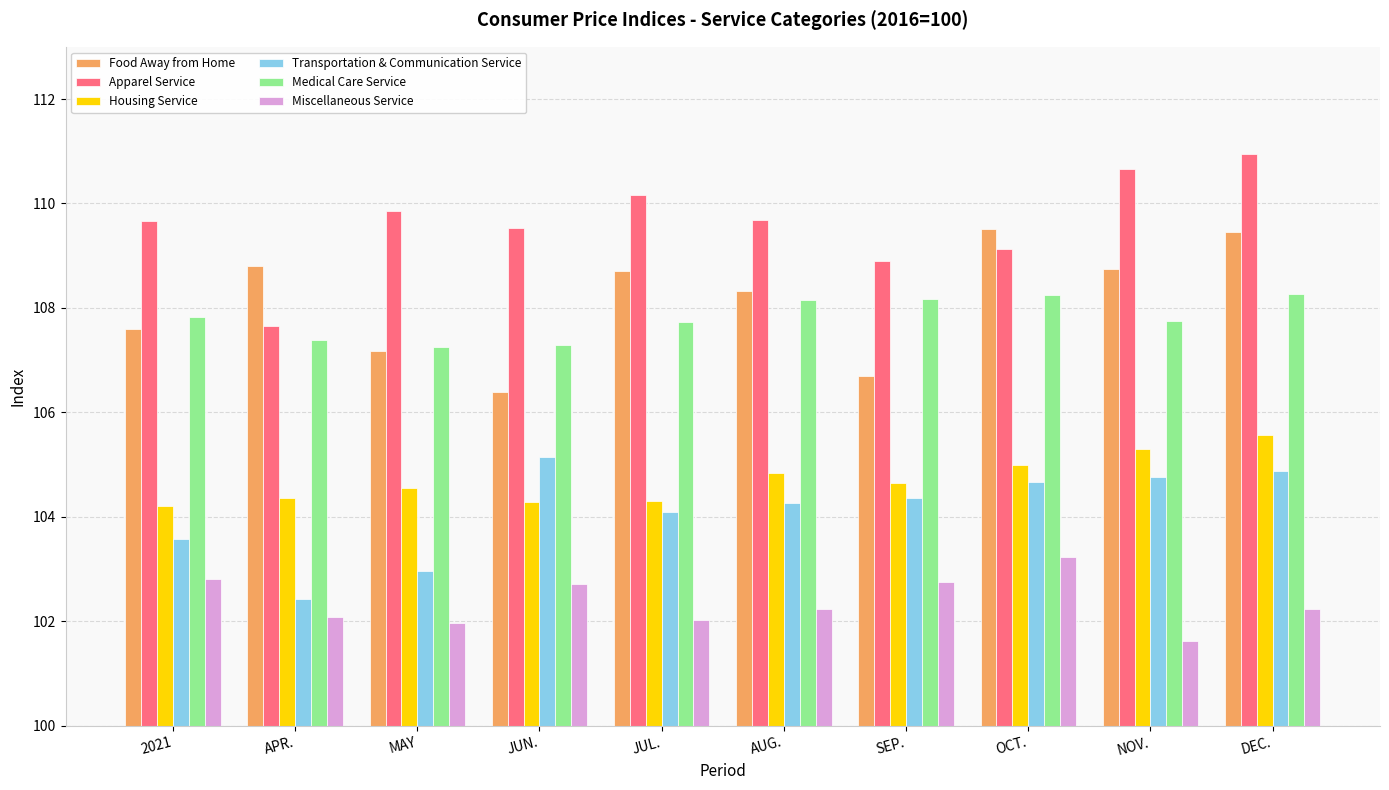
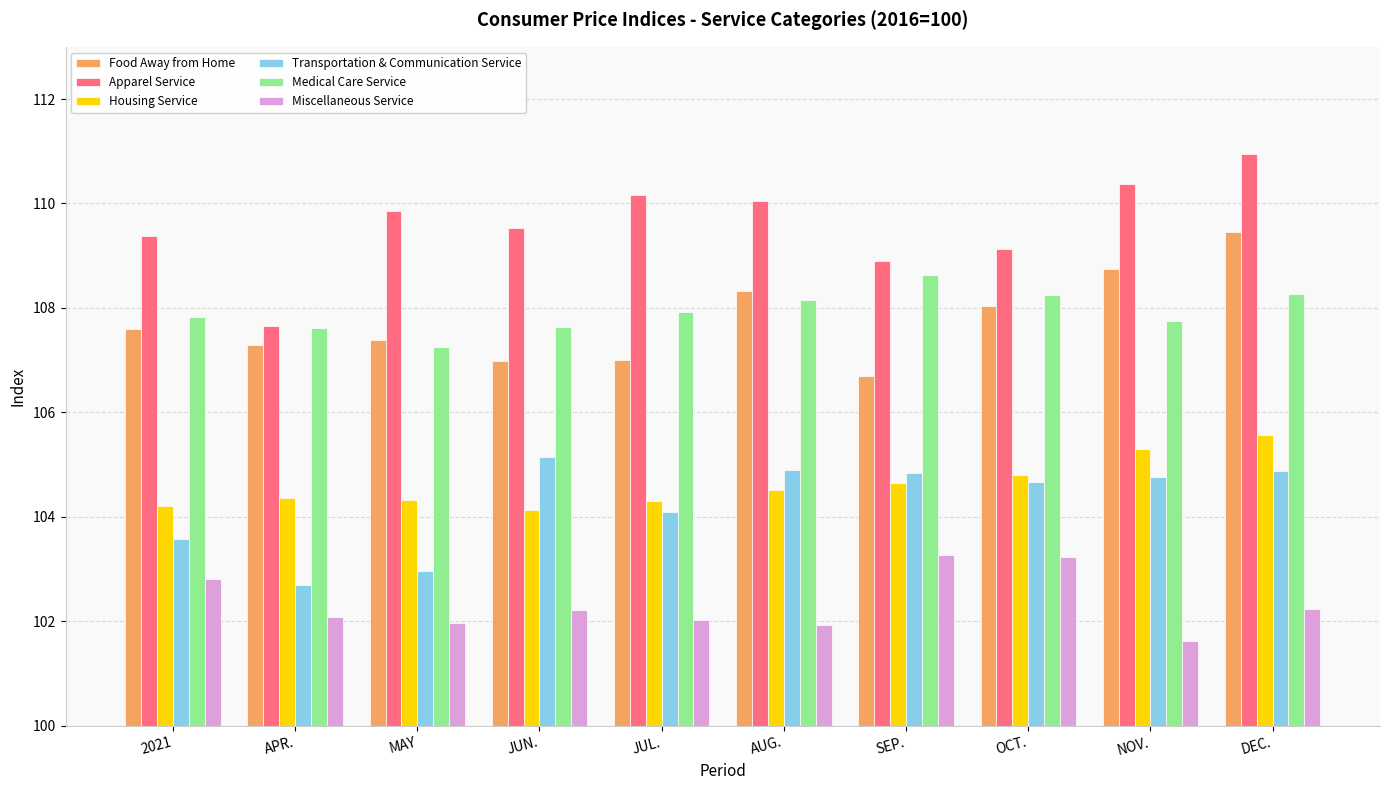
  {
    "Food Away from Home": {
      "2021": 107.6,
-     "APR.": 108.8,
-     "MAY": 107.2,
-     "JUN.": 106.4,
-     "JUL.": 108.7,
+     "APR.": 107.3,
+     "MAY": 107.4,
+     "JUN.": 107.0,
+     "JUL.": 107.0,
      "AUG.": 108.3,
      "SEP.": 106.7,
-     "OCT.": 109.5,
+     "OCT.": 108.0,
      "NOV.": 108.7,
      "DEC.": 109.5
    },
    "Apparel Service": {
-     "2021": 109.7,
+     "2021": 109.4,
      "APR.": 107.7,
      "MAY": 109.9,
      "JUN.": 109.5,
      "JUL.": 110.2,
-     "AUG.": 109.7,
+     "AUG.": 110.1,
      "SEP.": 108.9,
      "OCT.": 109.1,
-     "NOV.": 110.7,
+     "NOV.": 110.4,
      "DEC.": 110.9
    },
    "Housing Service": {
      "2021": 104.2,
      "APR.": 104.4,
-     "MAY": 104.6,
-     "JUN.": 104.3,
+     "MAY": 104.3,
+     "JUN.": 104.1,
      "JUL.": 104.3,
-     "AUG.": 104.9,
+     "AUG.": 104.5,
      "SEP.": 104.7,
-     "OCT.": 105.0,
+     "OCT.": 104.8,
      "NOV.": 105.3,
      "DEC.": 105.6
    },
    "Transportation & Communication Service": {
      "2021": 103.6,
-     "APR.": 102.4,
+     "APR.": 102.7,
      "MAY": 103.0,
      "JUN.": 105.1,
      "JUL.": 104.1,
-     "AUG.": 104.3,
-     "SEP.": 104.4,
+     "AUG.": 104.9,
+     "SEP.": 104.8,
      "OCT.": 104.7,
      "NOV.": 104.8,
      "DEC.": 104.9
    },
    "Medical Care Service": {
      "2021": 107.8,
-     "APR.": 107.4,
+     "APR.": 107.6,
      "MAY": 107.3,
-     "JUN.": 107.3,
-     "JUL.": 107.7,
+     "JUN.": 107.6,
+     "JUL.": 107.9,
      "AUG.": 108.2,
-     "SEP.": 108.2,
+     "SEP.": 108.6,
      "OCT.": 108.3,
      "NOV.": 107.8,
      "DEC.": 108.3
    },
    "Miscellaneous Service": {
      "2021": 102.8,
      "APR.": 102.1,
      "MAY": 102.0,
-     "JUN.": 102.7,
+     "JUN.": 102.2,
      "JUL.": 102.0,
-     "AUG.": 102.2,
-     "SEP.": 102.8,
+     "AUG.": 101.9,
+     "SEP.": 103.3,
      "OCT.": 103.2,
      "NOV.": 101.6,
      "DEC.": 102.2
    }
  }
